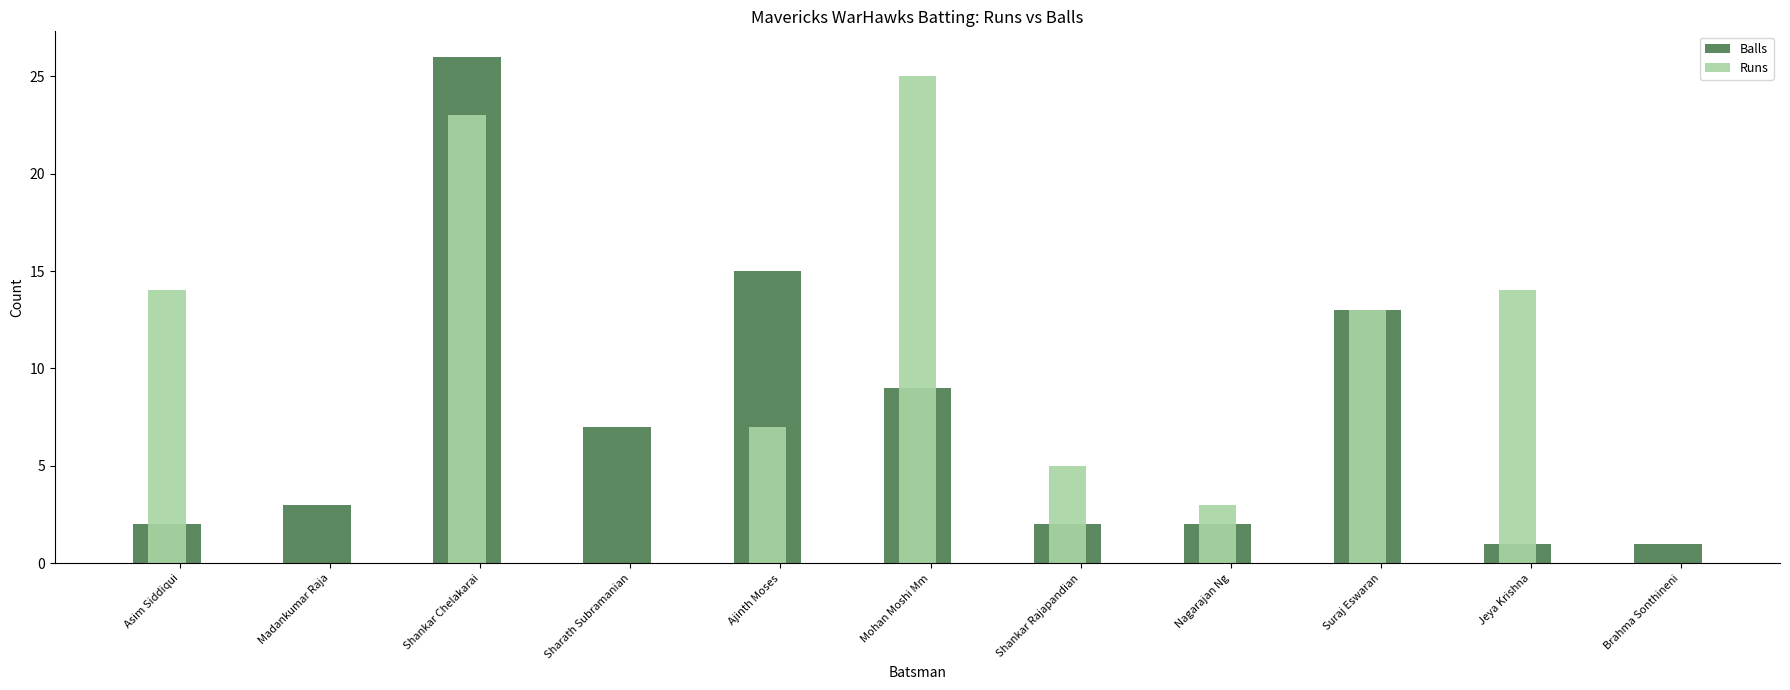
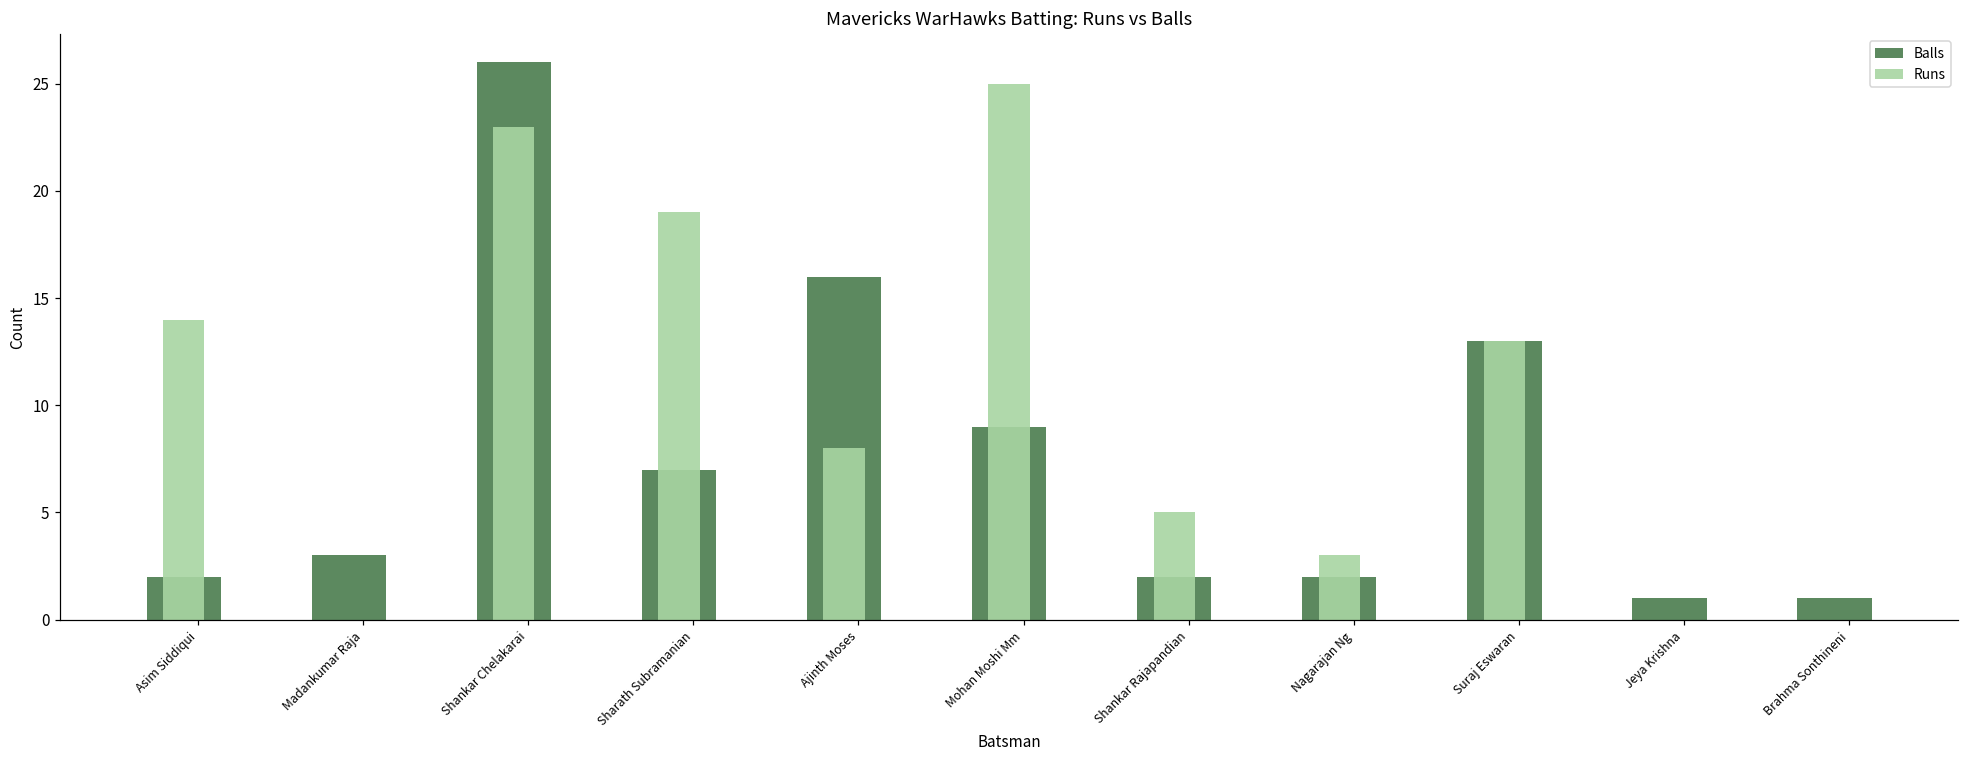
  {
    "Balls": {
      "Madankumar Raja": 3,
      "Shankar Chelakarai": 26,
-     "Ajinth Moses": 15,
+     "Ajinth Moses": 16,
      "Suraj Eswaran": 13,
      "Brahma Sonthineni": 1
    },
    "Runs": {
      "Asim Siddiqui": 14,
      "Madankumar Raja": 0,
-     "Sharath Subramanian": 0,
-     "Ajinth Moses": 7,
+     "Sharath Subramanian": 19,
+     "Ajinth Moses": 8,
      "Mohan Moshi Mm": 25,
      "Shankar Rajapandian": 5,
      "Nagarajan Ng": 3,
      "Suraj Eswaran": 13,
-     "Jeya Krishna": 14,
+     "Jeya Krishna": 0,
      "Brahma Sonthineni": 0
    }
  }
